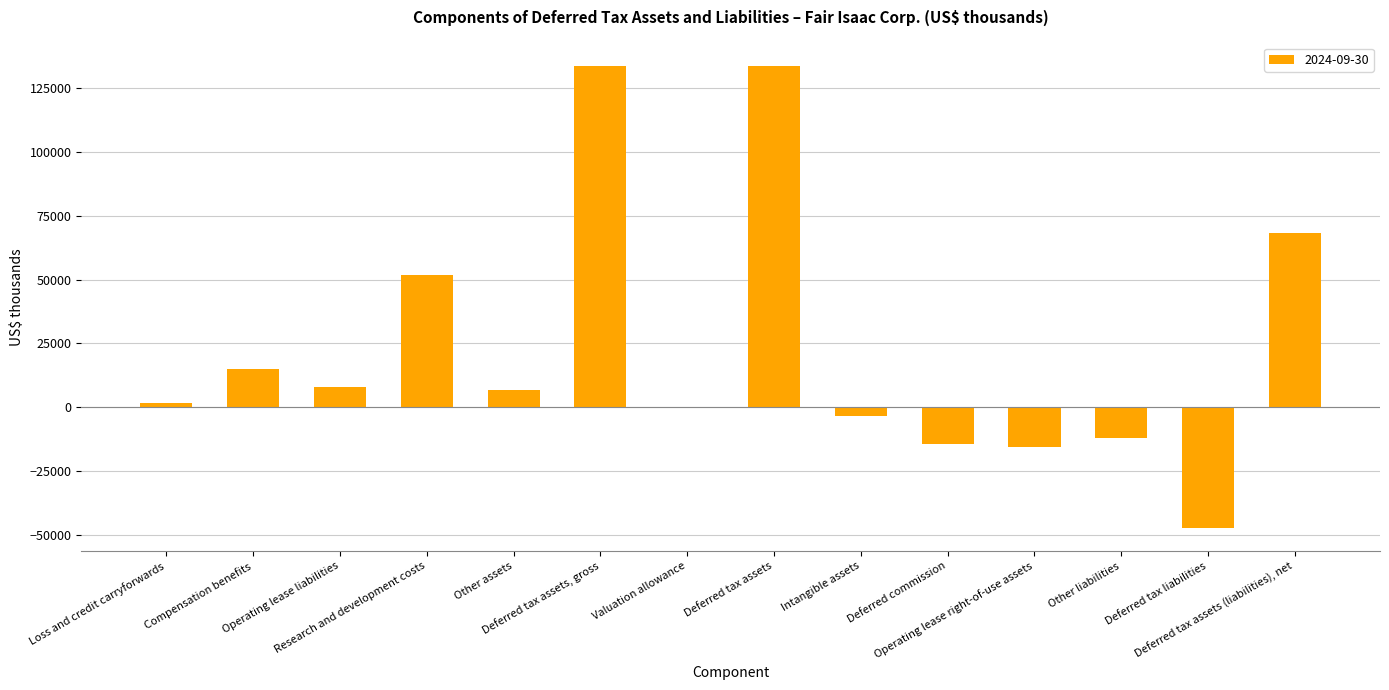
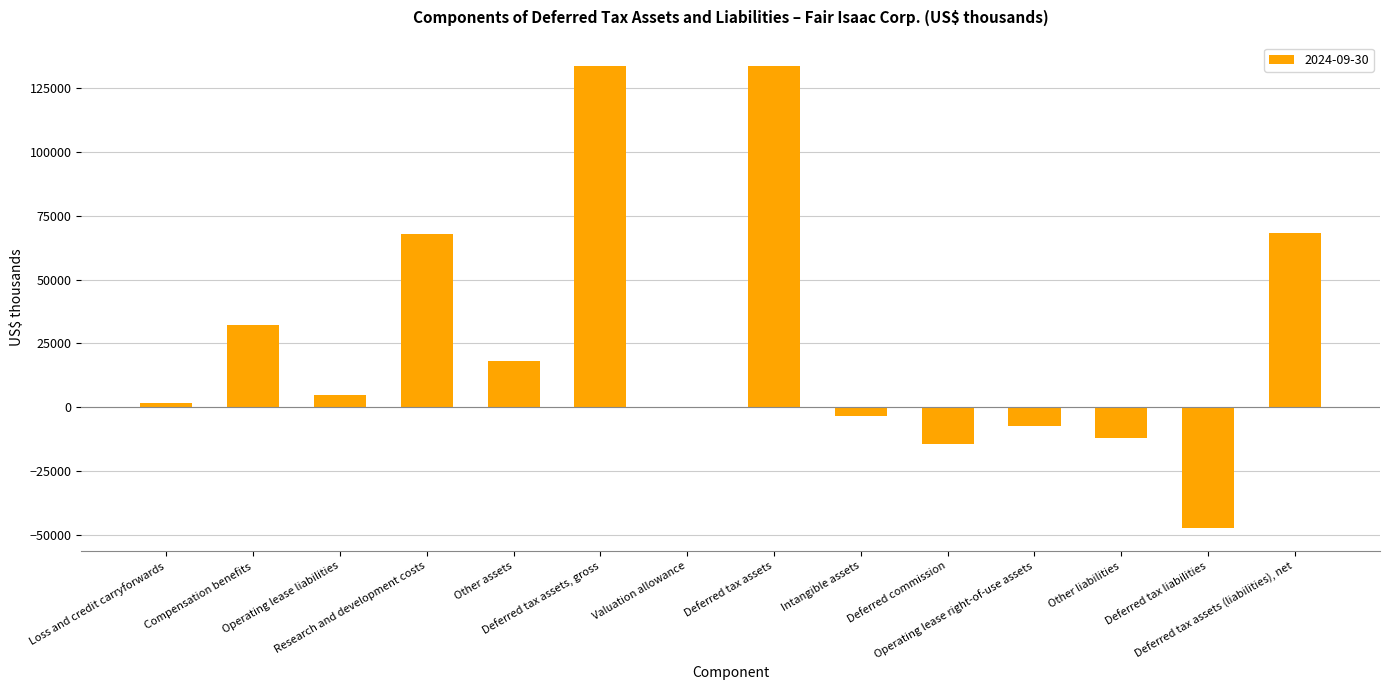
  {
    "Loss and credit carryforwards": 2000,
-   "Compensation benefits": 15000,
-   "Operating lease liabilities": 8000,
-   "Research and development costs": 52000,
-   "Other assets": 7000,
+   "Compensation benefits": 32000,
+   "Operating lease liabilities": 5000,
+   "Research and development costs": 68000,
+   "Other assets": 18000,
    "Deferred tax assets, gross": 134000,
    "Valuation allowance": 0,
    "Deferred tax assets": 134000,
    "Intangible assets": -4000,
    "Deferred commission": -14000,
-   "Operating lease right-of-use assets": -15000,
+   "Operating lease right-of-use assets": -7000,
    "Other liabilities": -12000,
    "Deferred tax liabilities": -47000,
    "Deferred tax assets (liabilities), net": 68000
  }
